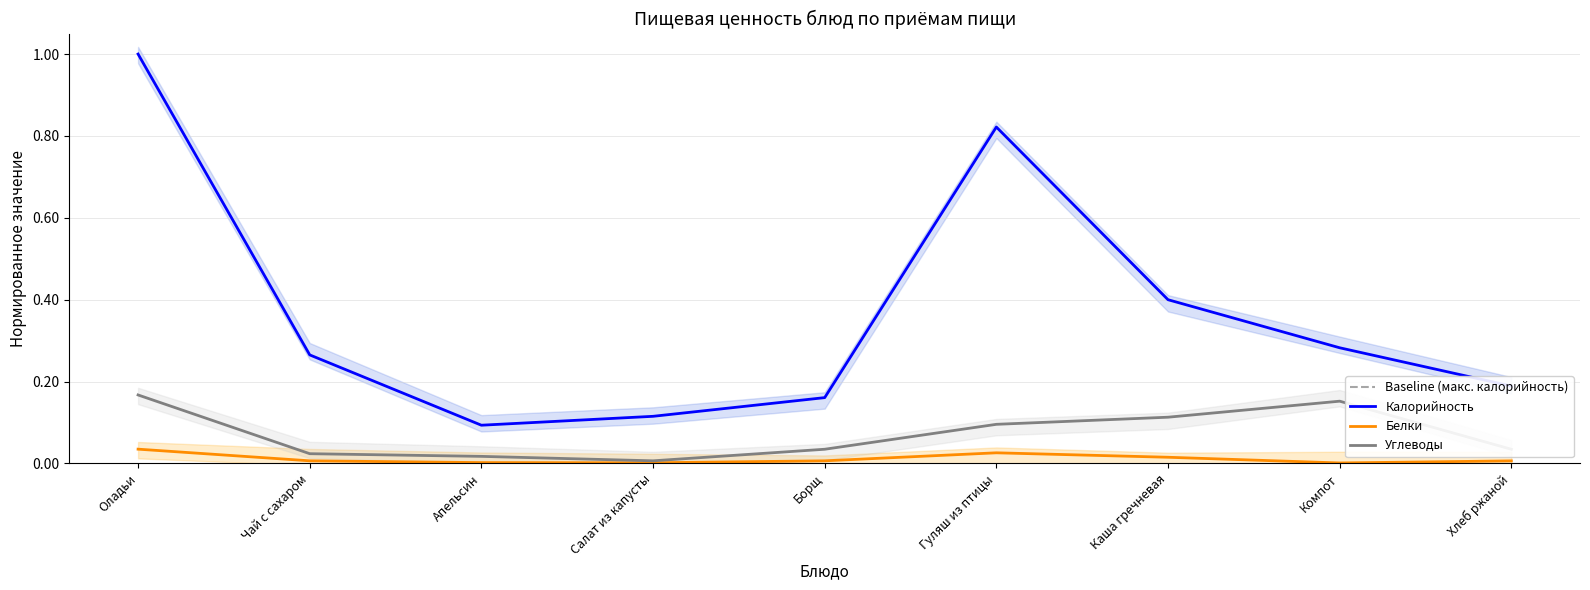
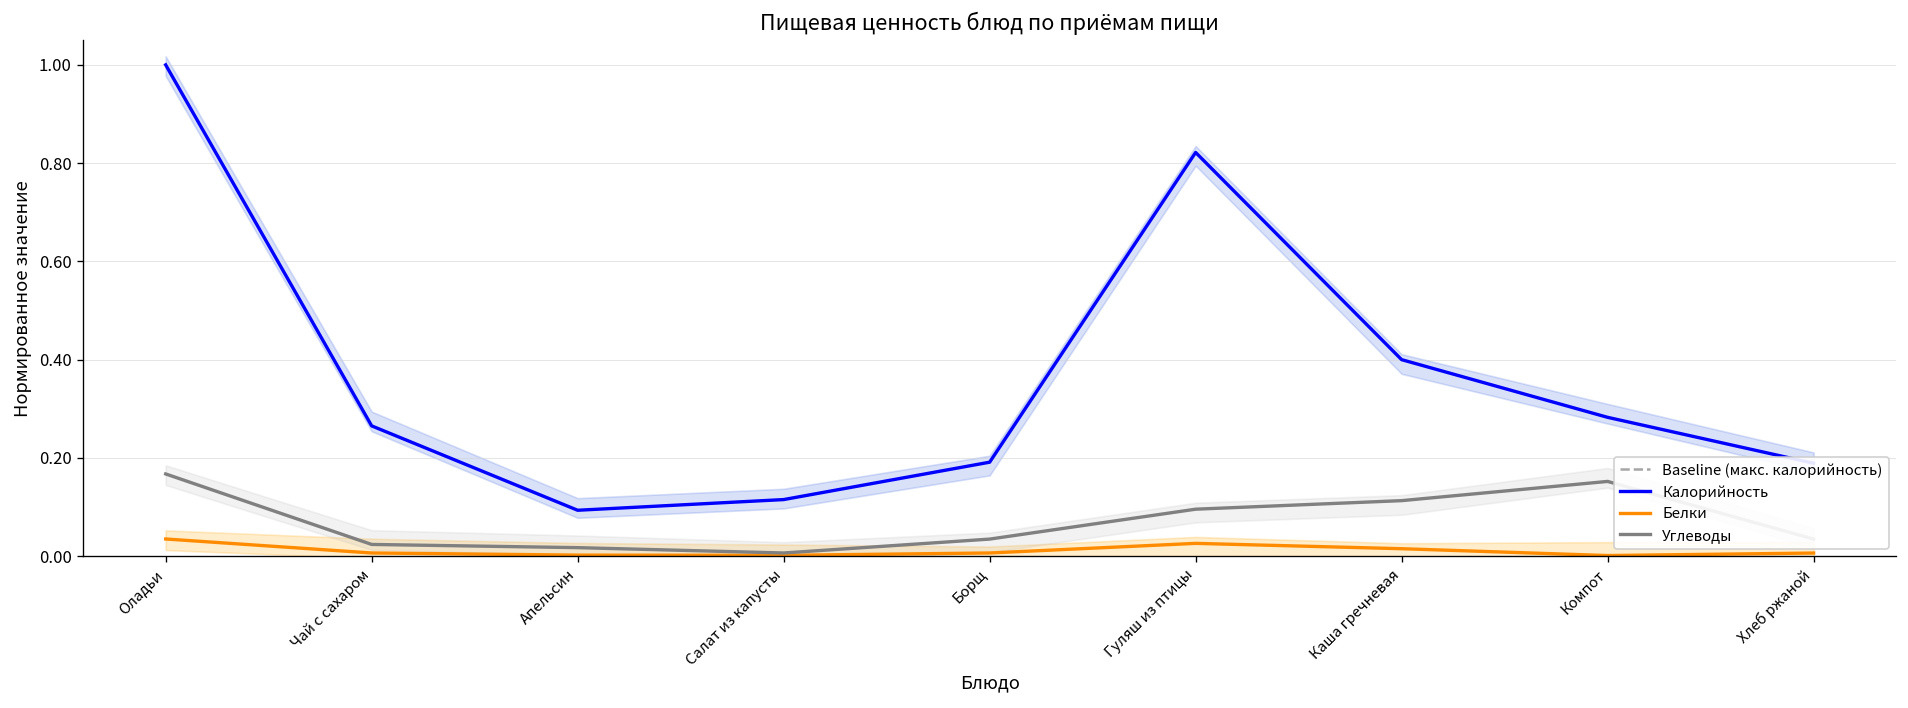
  {
    "Калорийность": {
      "Оладьи": 1.00,
      "Чай с сахаром": 0.27,
      "Апельсин": 0.09,
      "Салат из капусты": 0.12,
-     "Борщ": 0.16,
+     "Борщ": 0.19,
      "Гуляш из птицы": 0.82,
      "Каша гречневая": 0.40,
      "Компот": 0.28
    },
    "Углеводы": {
      "Оладьи": 0.17,
      "Чай с сахаром": 0.02,
      "Апельсин": 0.02,
      "Борщ": 0.03,
      "Гуляш из птицы": 0.10,
      "Каша гречневая": 0.11,
      "Компот": 0.15
    }
  }
